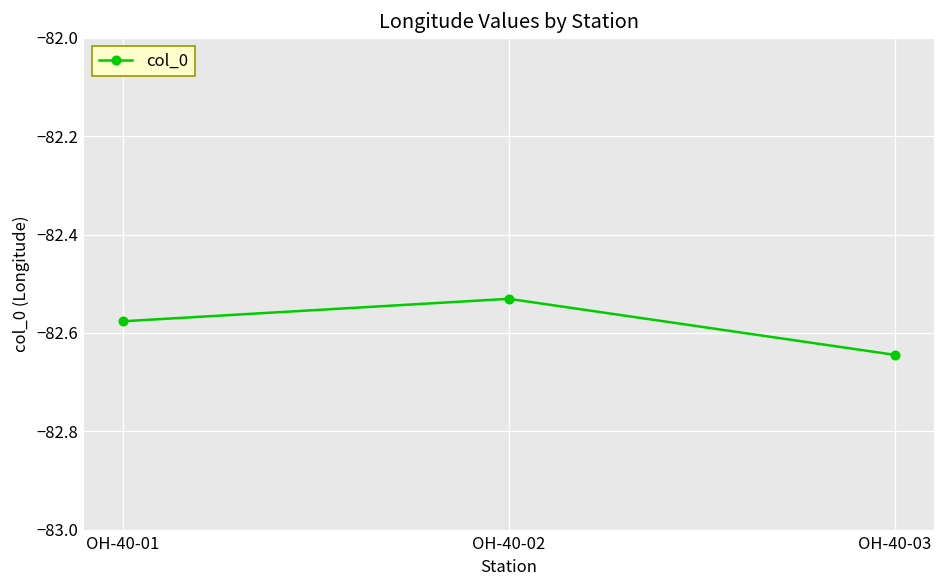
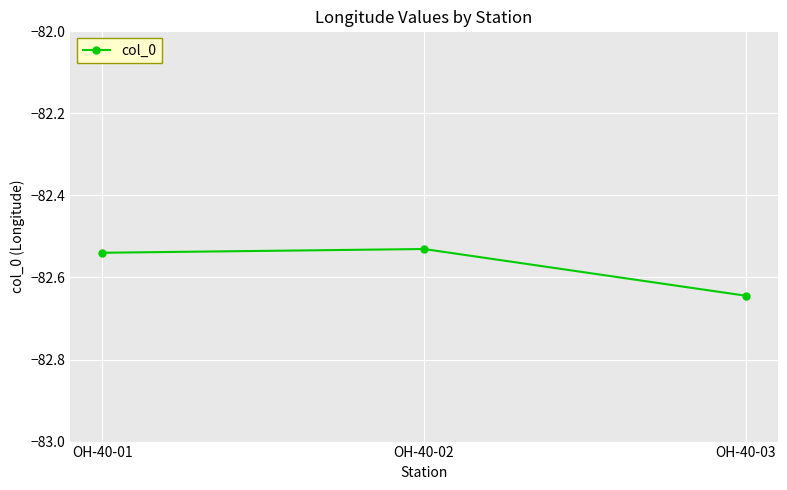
  {
-   "OH-40-01": -82.58,
+   "OH-40-01": -82.54,
    "OH-40-02": -82.53,
    "OH-40-03": -82.64
  }
